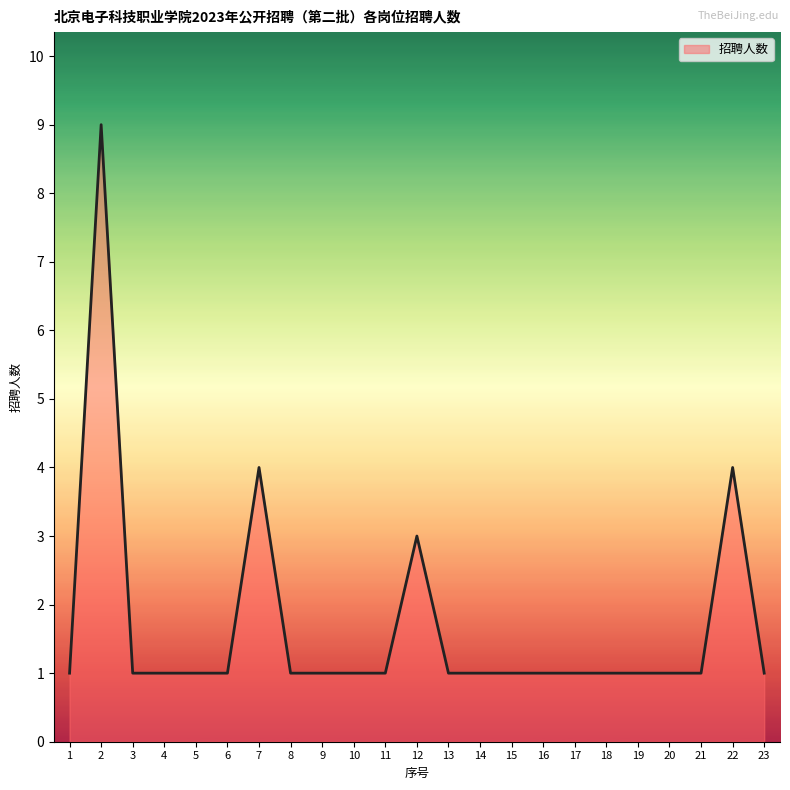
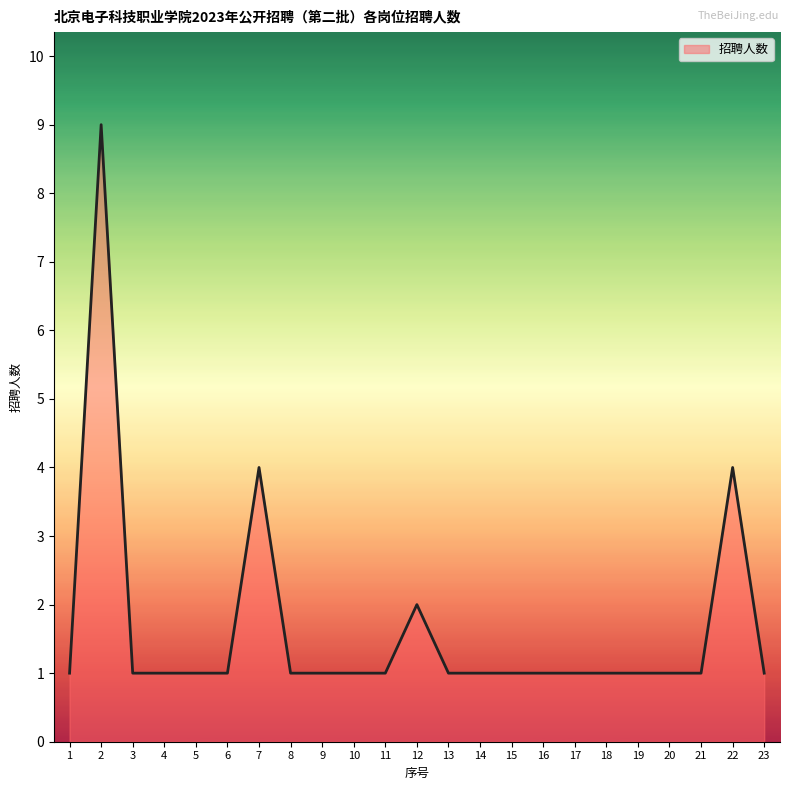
  {
    "1": 1,
    "2": 9,
    "3": 1,
    "4": 1,
    "5": 1,
    "6": 1,
    "7": 4,
    "8": 1,
    "9": 1,
    "10": 1,
    "11": 1,
-   "12": 3,
+   "12": 2,
    "13": 1,
    "14": 1,
    "15": 1,
    "16": 1,
    "17": 1,
    "18": 1,
    "19": 1,
    "20": 1,
    "21": 1,
    "22": 4,
    "23": 1
  }
